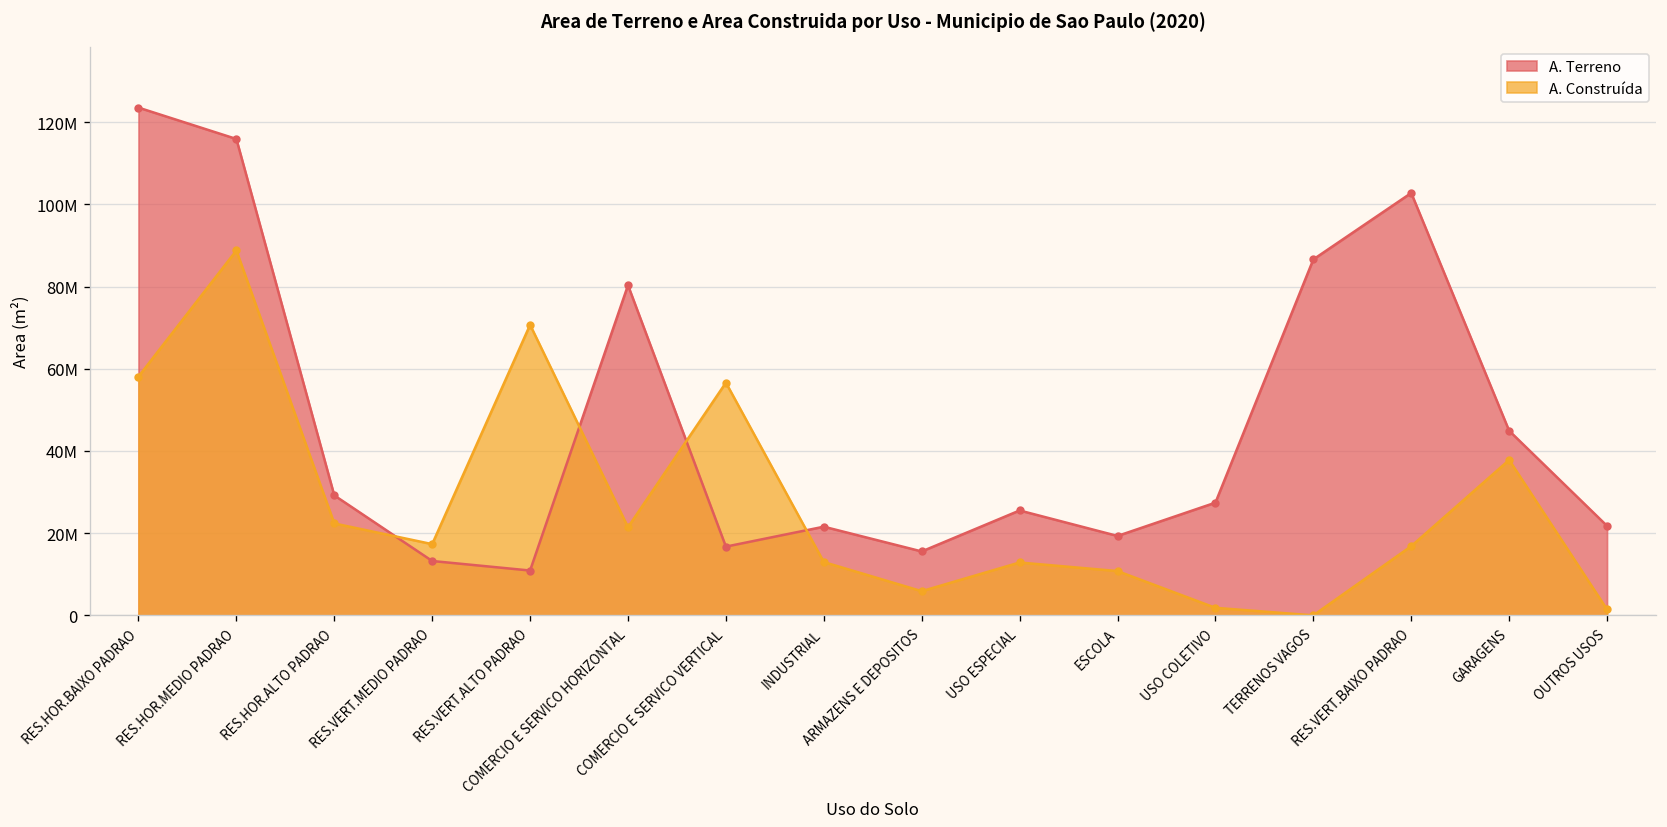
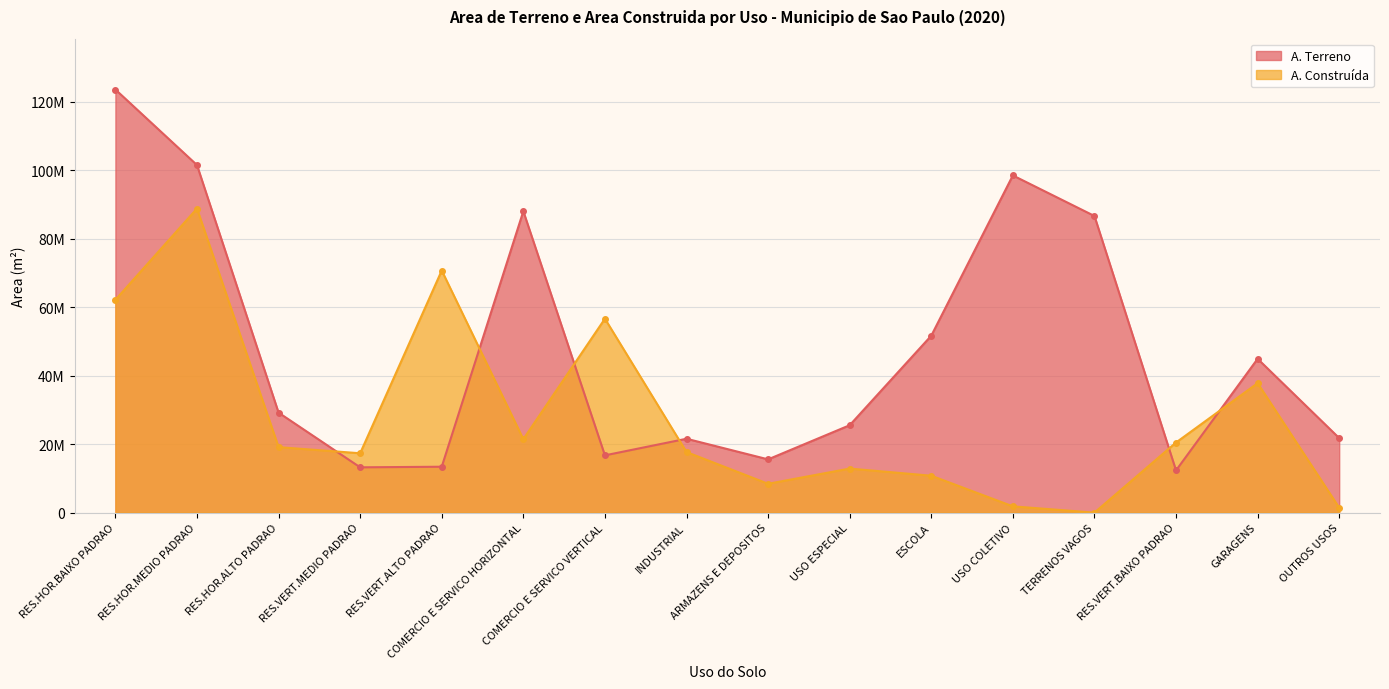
  {
    "A. Terreno": {
      "RES.HOR.BAIXO PADRAO": 124000000,
-     "RES.HOR.MEDIO PADRAO": 116000000,
+     "RES.HOR.MEDIO PADRAO": 101000000,
      "RES.HOR.ALTO PADRAO": 29000000,
      "RES.VERT.MEDIO PADRAO": 13000000,
-     "RES.VERT.ALTO PADRAO": 11000000,
-     "COMERCIO E SERVICO HORIZONTAL": 80000000,
+     "RES.VERT.ALTO PADRAO": 13000000,
+     "COMERCIO E SERVICO HORIZONTAL": 88000000,
      "COMERCIO E SERVICO VERTICAL": 17000000,
      "INDUSTRIAL": 22000000,
      "ARMAZENS E DEPOSITOS": 16000000,
      "USO ESPECIAL": 26000000,
-     "ESCOLA": 19000000,
-     "USO COLETIVO": 27000000,
+     "ESCOLA": 52000000,
+     "USO COLETIVO": 98000000,
      "TERRENOS VAGOS": 87000000,
-     "RES.VERT.BAIXO PADRAO": 103000000,
+     "RES.VERT.BAIXO PADRAO": 12000000,
      "GARAGENS": 45000000,
      "OUTROS USOS": 22000000
    },
    "A. Construída": {
-     "RES.HOR.BAIXO PADRAO": 58000000,
+     "RES.HOR.BAIXO PADRAO": 62000000,
      "RES.HOR.MEDIO PADRAO": 89000000,
-     "RES.HOR.ALTO PADRAO": 22000000,
+     "RES.HOR.ALTO PADRAO": 19000000,
      "RES.VERT.MEDIO PADRAO": 17000000,
      "RES.VERT.ALTO PADRAO": 71000000,
      "COMERCIO E SERVICO HORIZONTAL": 21000000,
      "COMERCIO E SERVICO VERTICAL": 57000000,
-     "INDUSTRIAL": 13000000,
-     "ARMAZENS E DEPOSITOS": 6000000,
+     "INDUSTRIAL": 18000000,
+     "ARMAZENS E DEPOSITOS": 8000000,
      "USO ESPECIAL": 13000000,
      "ESCOLA": 11000000,
      "USO COLETIVO": 2000000,
      "TERRENOS VAGOS": 0,
-     "RES.VERT.BAIXO PADRAO": 17000000,
+     "RES.VERT.BAIXO PADRAO": 20000000,
      "GARAGENS": 38000000,
      "OUTROS USOS": 1000000
    }
  }
